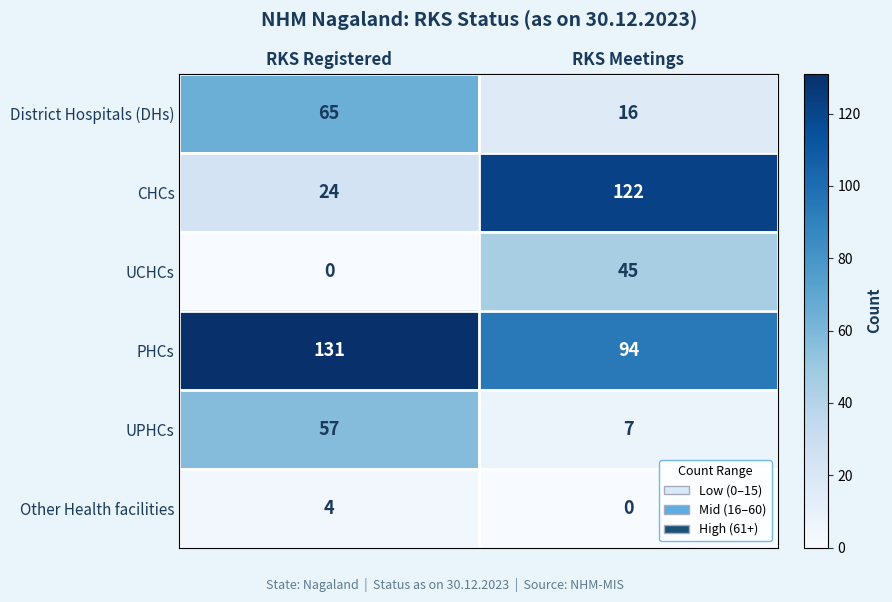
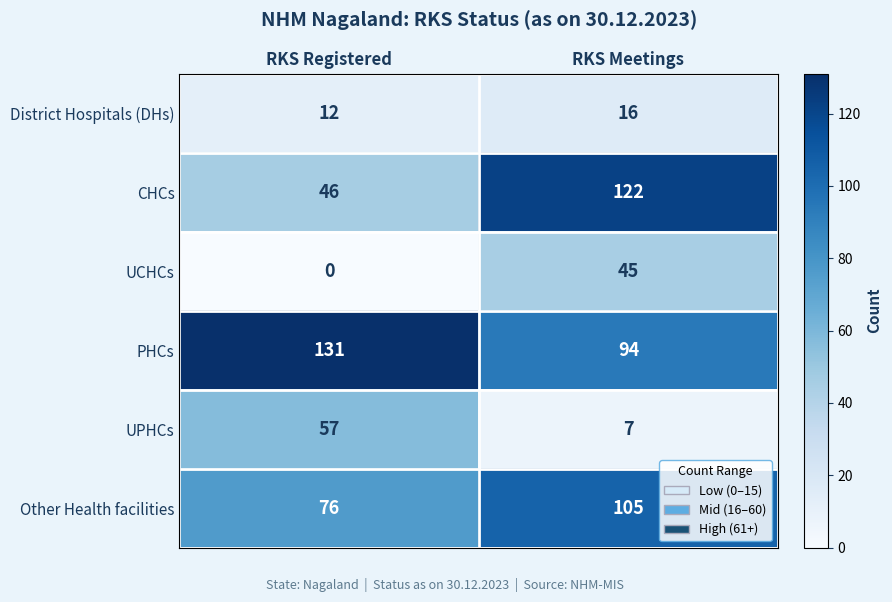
  {
    "District Hospitals (DHs)": {
-     "RKS Registered": 65,
+     "RKS Registered": 12,
      "RKS Meetings": 16
    },
    "CHCs": {
-     "RKS Registered": 24,
+     "RKS Registered": 46,
      "RKS Meetings": 122
    },
    "UCHCs": {
      "RKS Registered": 0,
      "RKS Meetings": 45
    },
    "PHCs": {
      "RKS Registered": 131,
      "RKS Meetings": 94
    },
    "UPHCs": {
      "RKS Registered": 57,
      "RKS Meetings": 7
    },
    "Other Health facilities": {
-     "RKS Registered": 4,
-     "RKS Meetings": 0
+     "RKS Registered": 76,
+     "RKS Meetings": 105
    }
  }
